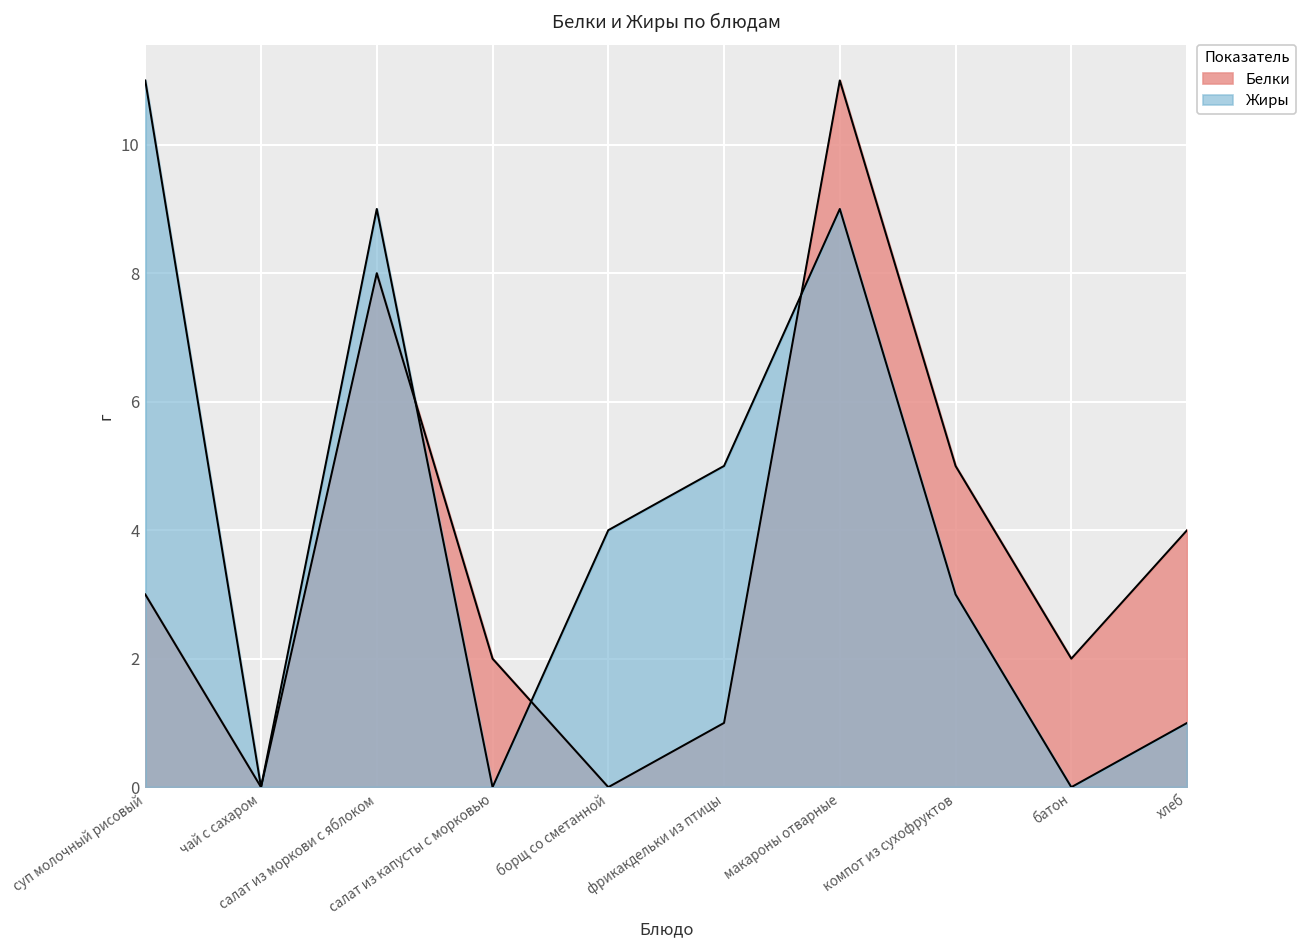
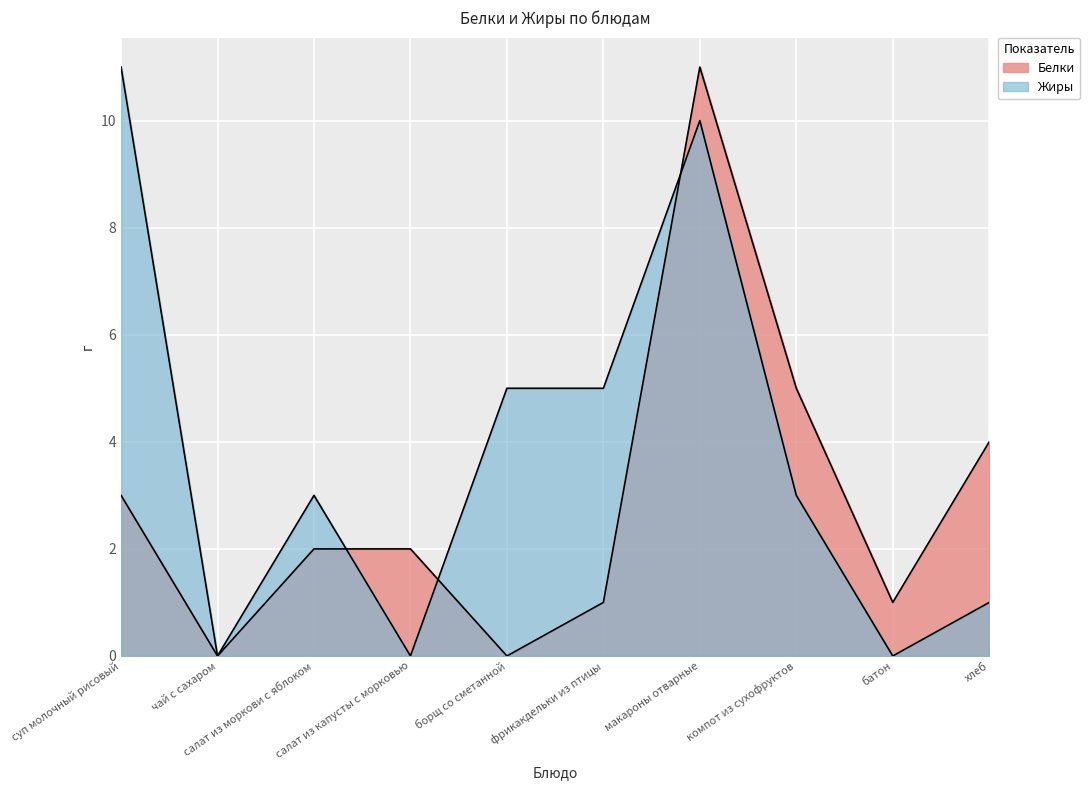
  {
    "Белки": {
      "суп молочный рисовый": 3,
-     "салат из моркови с яблоком": 8,
+     "салат из моркови с яблоком": 2,
      "салат из капусты с морковью": 2,
      "борщ со сметанной": 0,
      "фрикакдельки из птицы": 1,
      "макароны отварные": 11,
      "компот из сухофруктов": 5,
-     "батон": 2,
+     "батон": 1,
      "хлеб": 4
    },
    "Жиры": {
      "суп молочный рисовый": 11,
-     "салат из моркови с яблоком": 9,
+     "салат из моркови с яблоком": 3,
      "салат из капусты с морковью": 0,
-     "борщ со сметанной": 4,
+     "борщ со сметанной": 5,
      "фрикакдельки из птицы": 5,
-     "макароны отварные": 9,
+     "макароны отварные": 10,
      "компот из сухофруктов": 3,
      "батон": 0,
      "хлеб": 1
    }
  }
